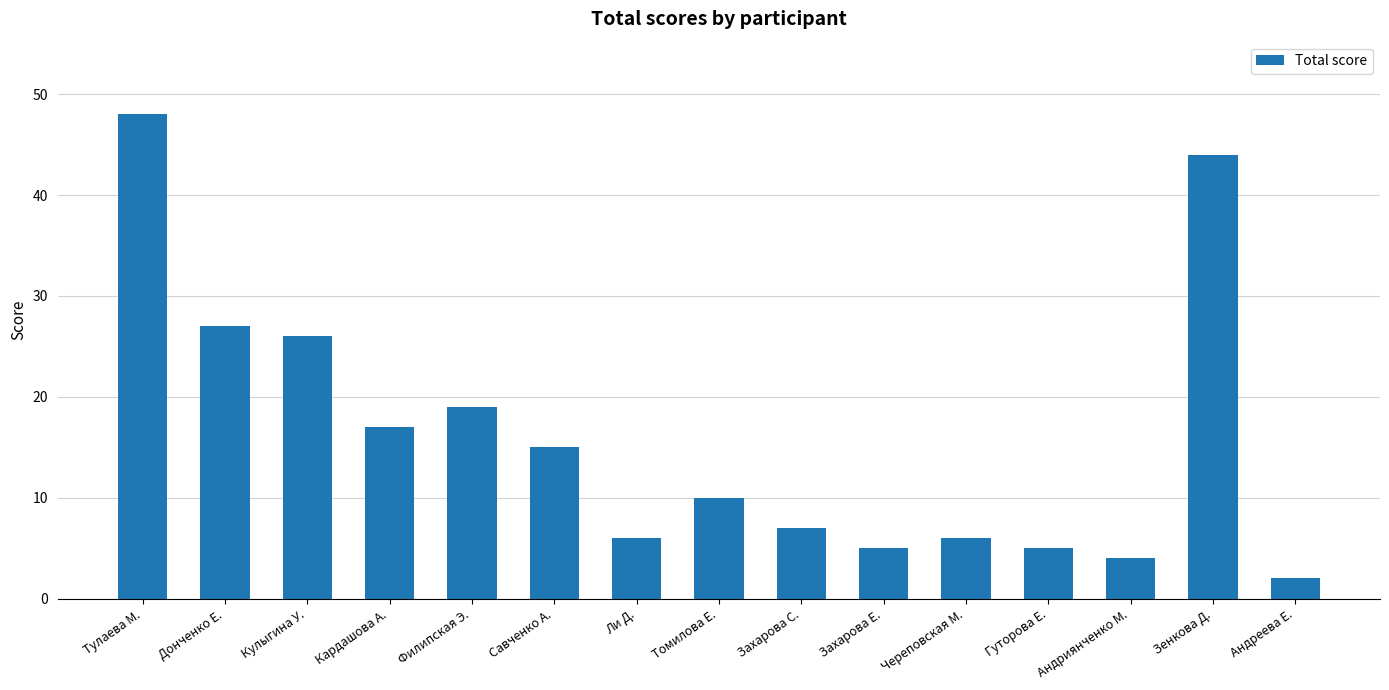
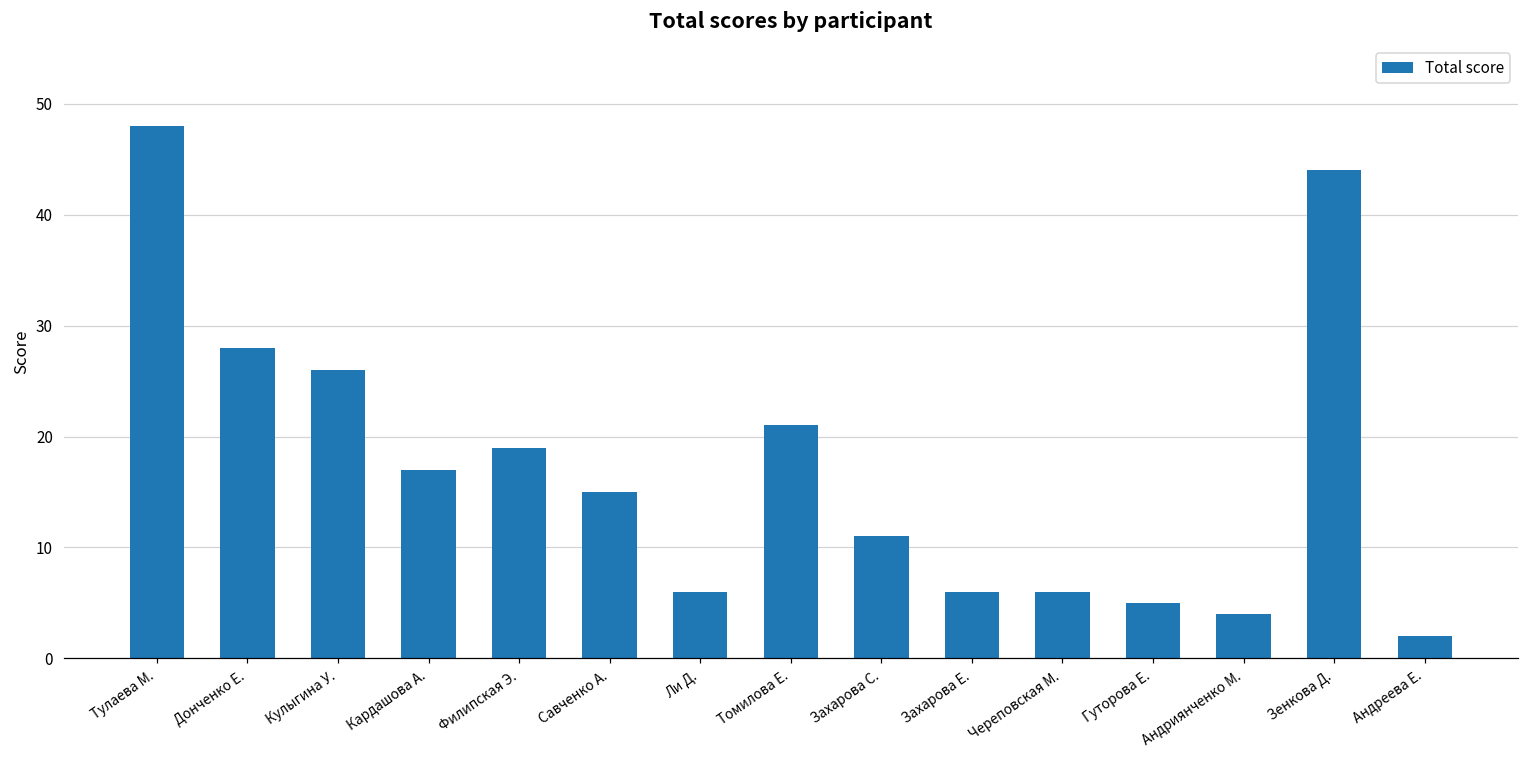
  {
    "Тулаева М.": 48,
-   "Донченко Е.": 27,
+   "Донченко Е.": 28,
    "Кулыгина У.": 26,
    "Кардашова А.": 17,
    "Филипская Э.": 19,
    "Савченко А.": 15,
    "Ли Д.": 6,
-   "Томилова Е.": 10,
-   "Захарова С.": 7,
-   "Захарова Е.": 5,
+   "Томилова Е.": 21,
+   "Захарова С.": 11,
+   "Захарова Е.": 6,
    "Череповская М.": 6,
    "Гуторова Е.": 5,
    "Андриянченко М.": 4,
    "Зенкова Д.": 44,
    "Андреева Е.": 2
  }
